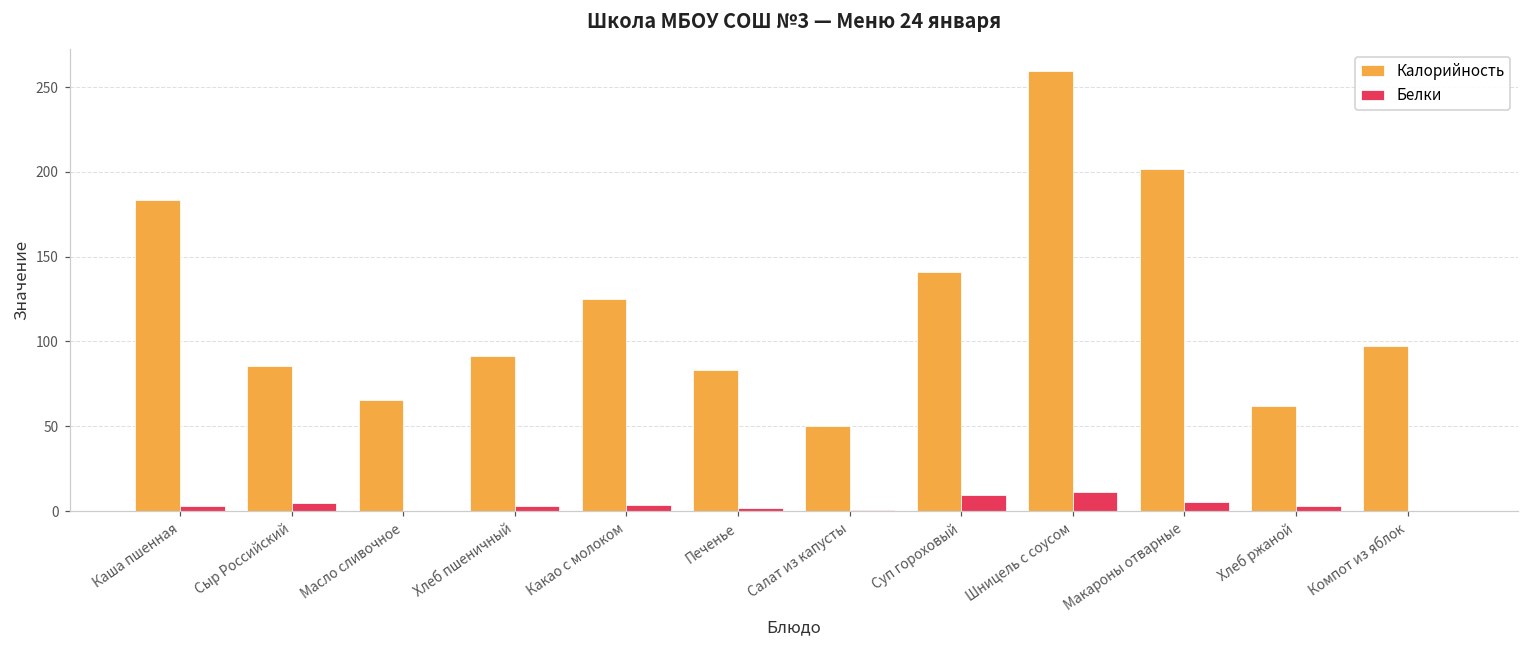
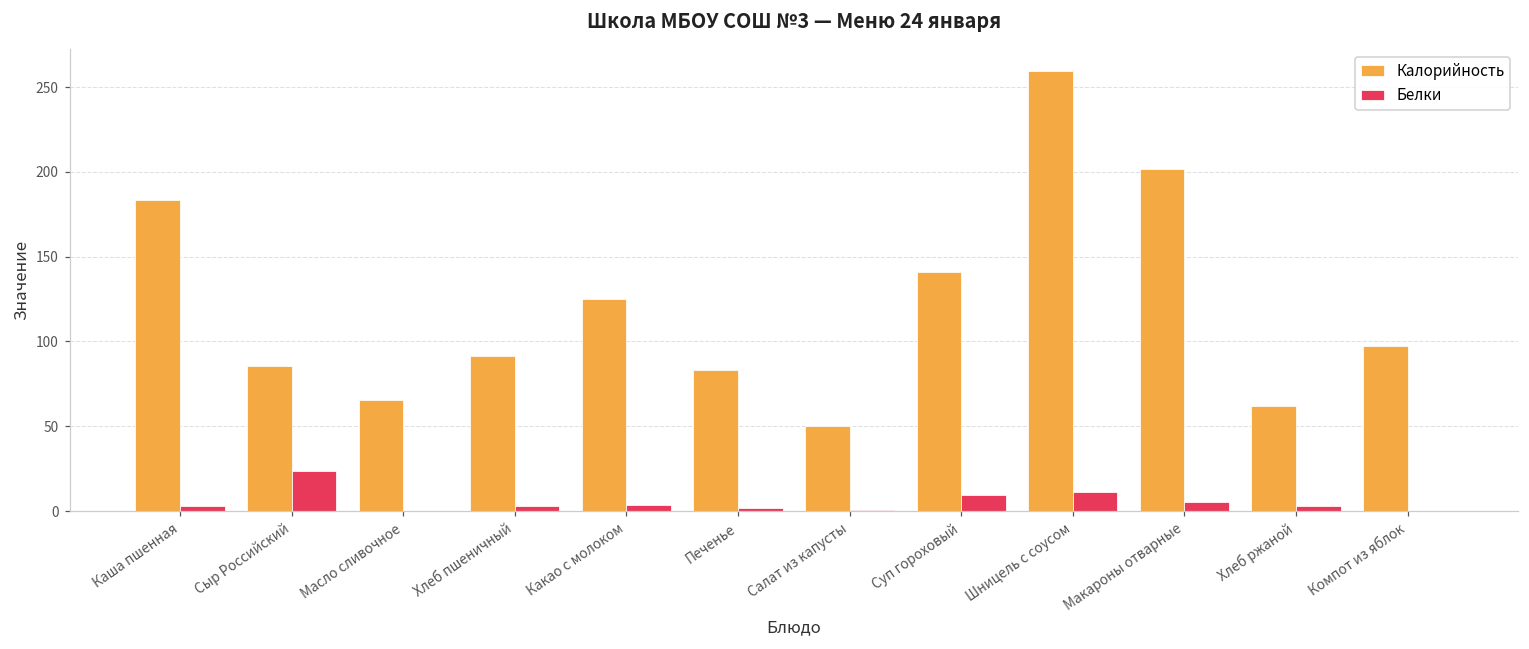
  {
    "Калорийность": {
      "Каша пшенная": 183,
      "Сыр Российский": 86,
      "Масло сливочное": 66,
      "Хлеб пшеничный": 91,
      "Какао с молоком": 125,
      "Печенье": 83,
      "Салат из капусты": 50,
      "Суп гороховый": 141,
      "Шницель с соусом": 260,
      "Макароны отварные": 202,
      "Хлеб ржаной": 62,
      "Компот из яблок": 98
    },
    "Белки": {
      "Каша пшенная": 3,
-     "Сыр Российский": 5,
+     "Сыр Российский": 23,
      "Хлеб пшеничный": 3,
      "Какао с молоком": 4,
      "Печенье": 2,
      "Суп гороховый": 9,
      "Шницель с соусом": 11,
      "Макароны отварные": 5,
      "Хлеб ржаной": 3
    }
  }
